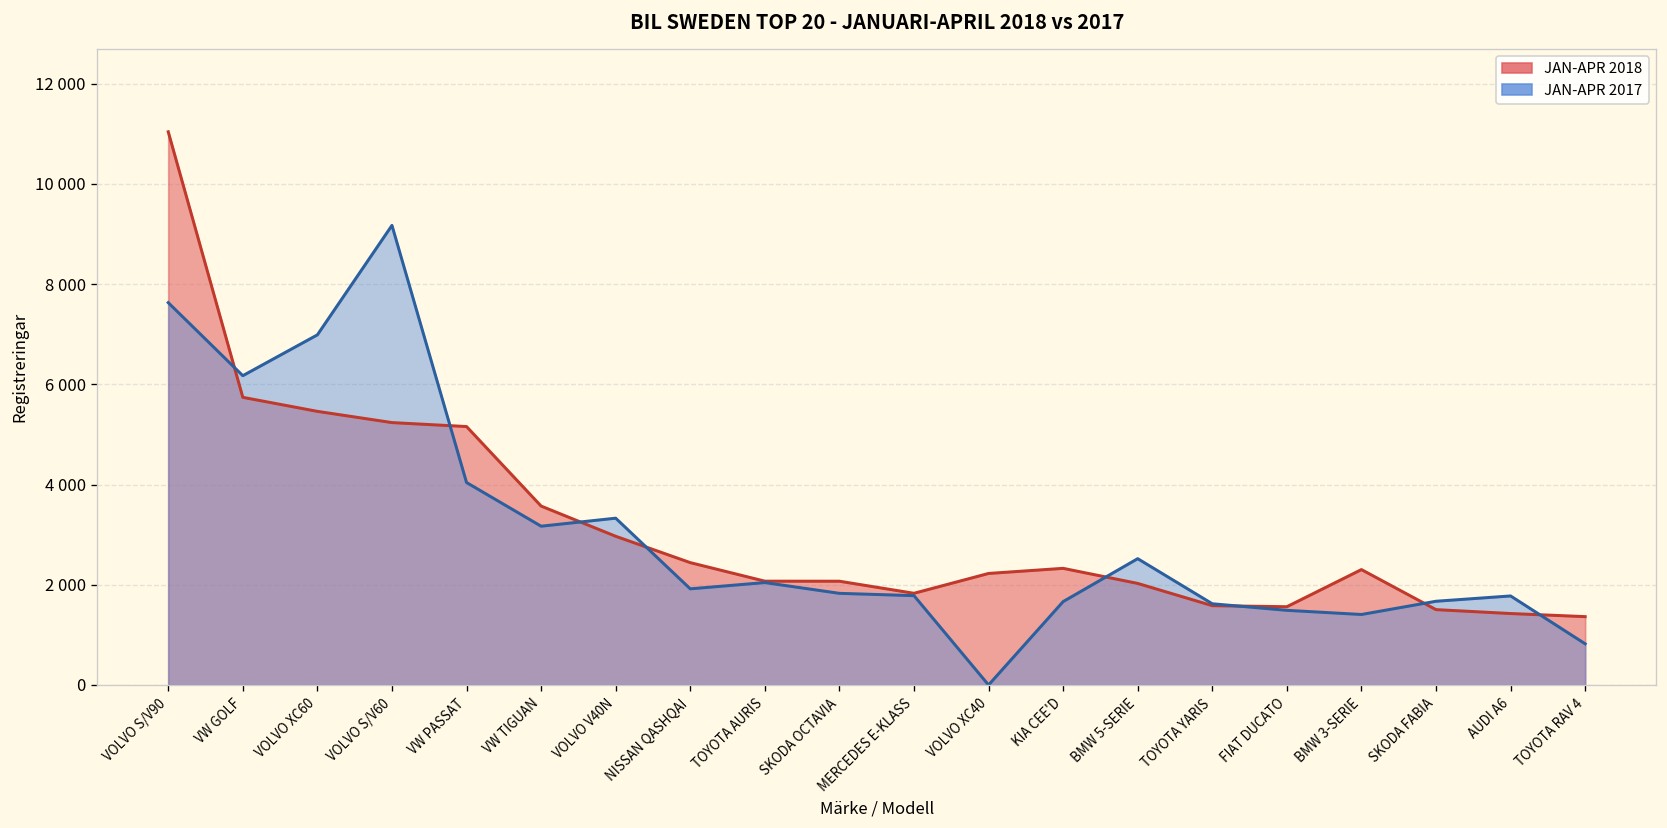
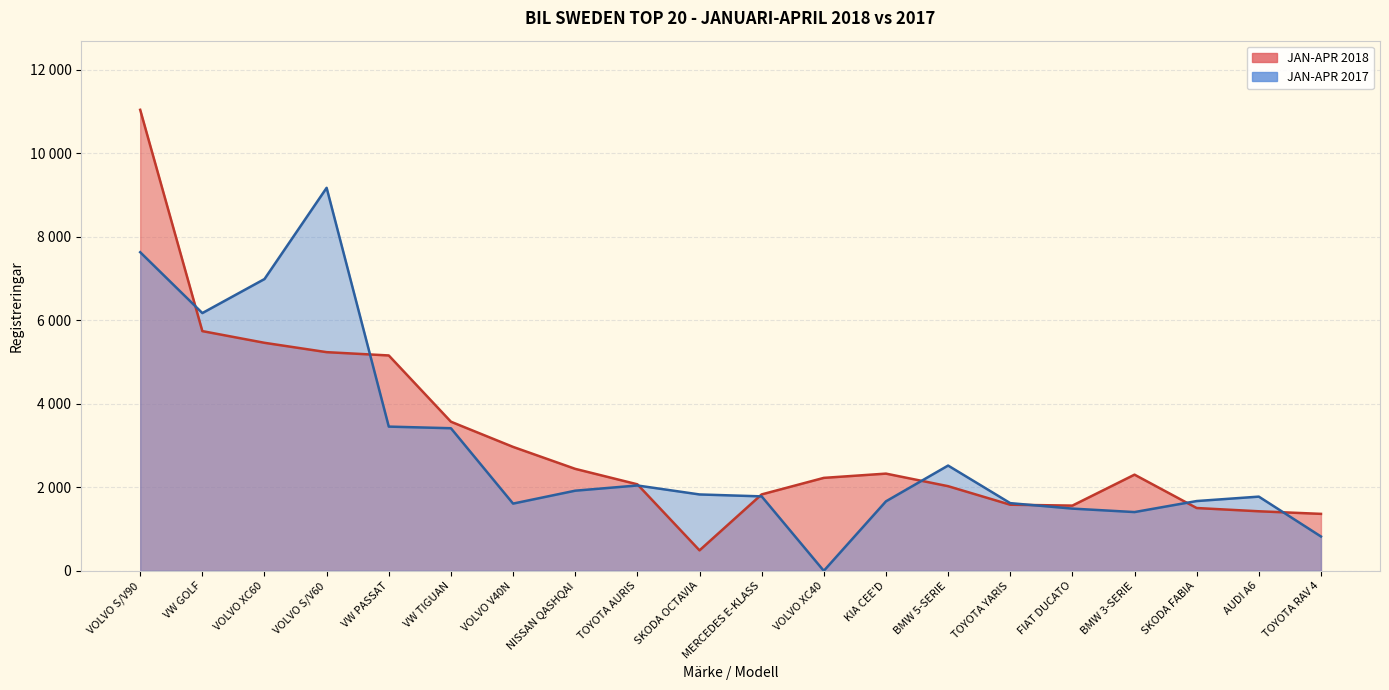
  {
    "JAN-APR 2018": {
      "VOLVO S/V90": 11000,
      "VW GOLF": 5700,
      "VOLVO XC60": 5500,
      "VOLVO S/V60": 5200,
      "VW PASSAT": 5200,
      "VW TIGUAN": 3600,
      "VOLVO V40N": 3000,
      "NISSAN QASHQAI": 2400,
-     "SKODA OCTAVIA": 2100,
+     "SKODA OCTAVIA": 500,
      "VOLVO XC40": 2200,
      "KIA CEE'D": 2300,
      "BMW 5-SERIE": 2000,
      "FIAT DUCATO": 1600,
      "BMW 3-SERIE": 2300,
      "SKODA FABIA": 1500,
      "AUDI A6": 1400,
      "TOYOTA RAV 4": 1400
    },
    "JAN-APR 2017": {
      "VOLVO S/V90": 7600,
      "VW GOLF": 6200,
      "VOLVO XC60": 7000,
      "VOLVO S/V60": 9200,
-     "VW PASSAT": 4000,
-     "VW TIGUAN": 3200,
-     "VOLVO V40N": 3300,
+     "VW PASSAT": 3500,
+     "VW TIGUAN": 3400,
+     "VOLVO V40N": 1600,
      "NISSAN QASHQAI": 1900,
      "SKODA OCTAVIA": 1800,
      "VOLVO XC40": 0,
      "KIA CEE'D": 1700,
      "BMW 5-SERIE": 2500,
      "FIAT DUCATO": 1500,
      "BMW 3-SERIE": 1400,
      "SKODA FABIA": 1700,
      "AUDI A6": 1800,
      "TOYOTA RAV 4": 800
    }
  }
